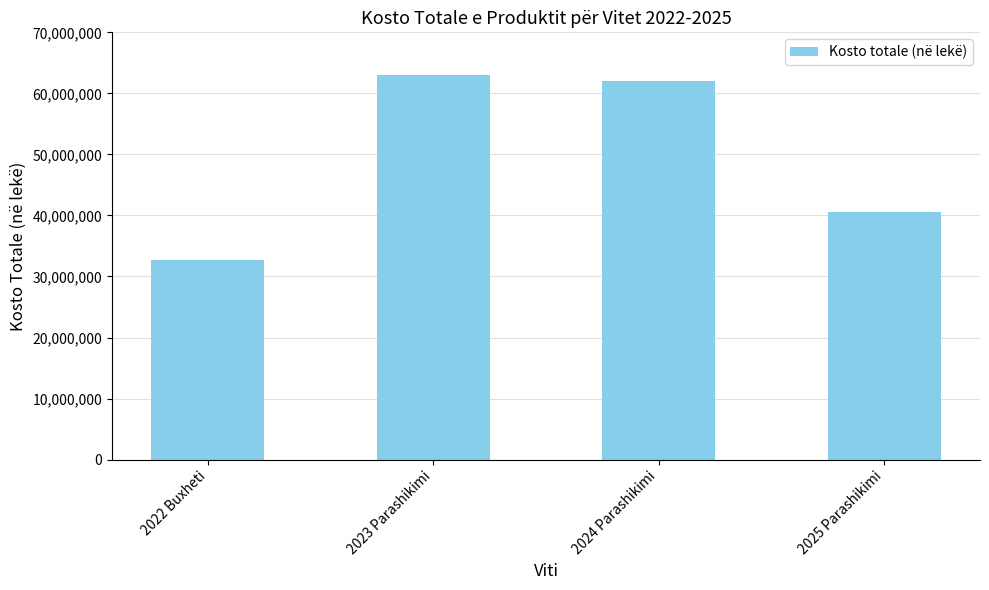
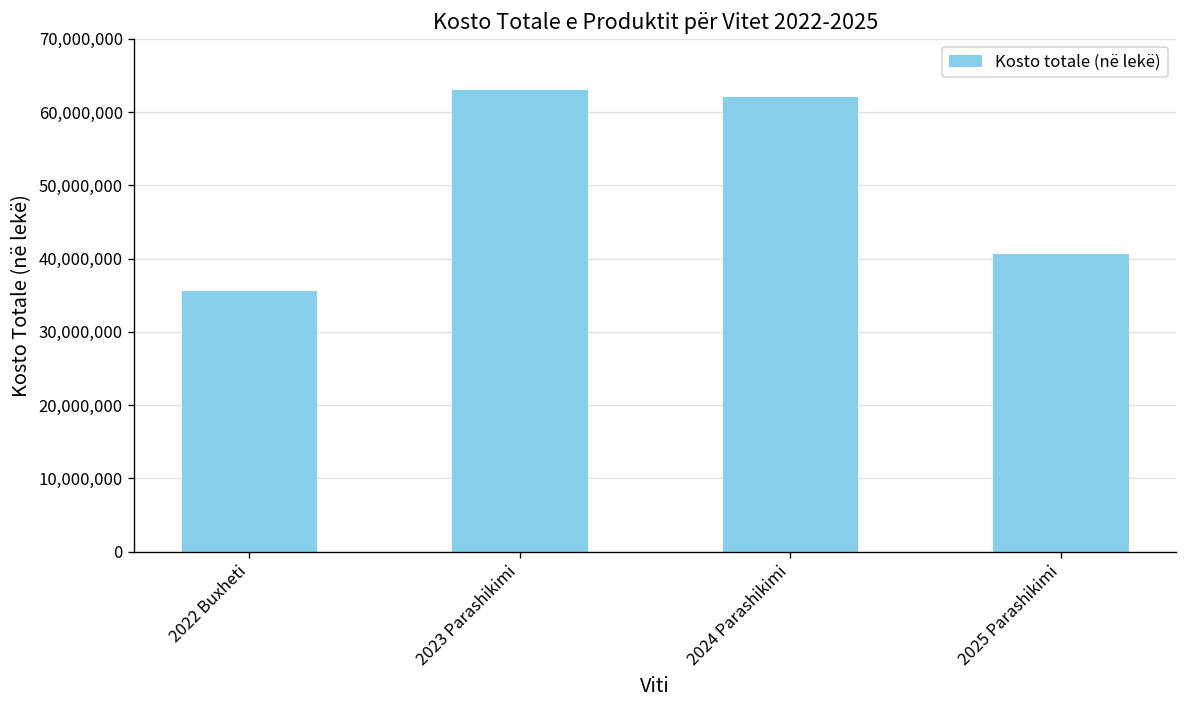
  {
-   "2022 Buxheti": "33,000,000",
+   "2022 Buxheti": "36,000,000",
    "2023 Parashikimi": "63,000,000",
    "2024 Parashikimi": "62,000,000",
    "2025 Parashikimi": "41,000,000"
  }
